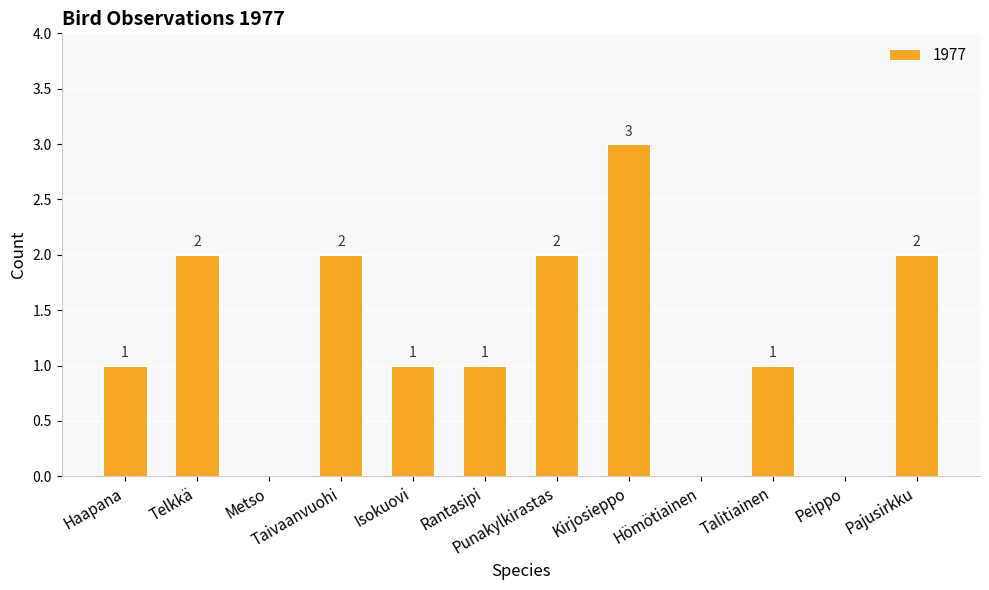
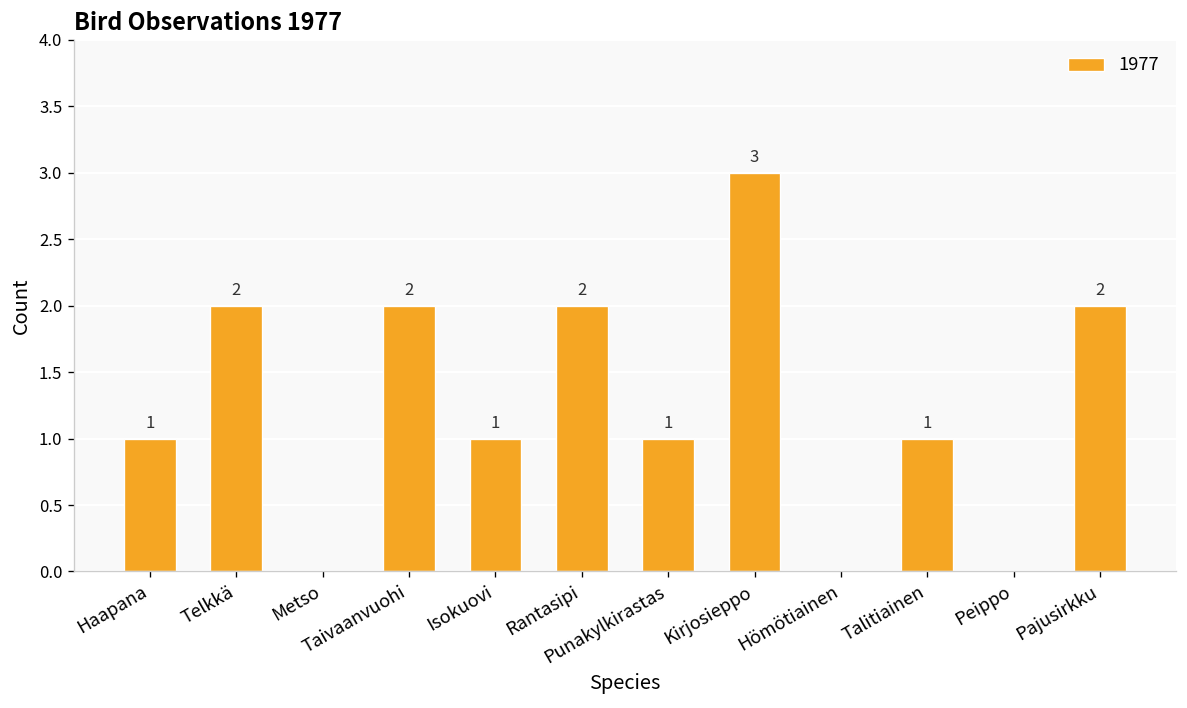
  {
    "Haapana": 1,
    "Telkkä": 2,
    "Taivaanvuohi": 2,
    "Isokuovi": 1,
-   "Rantasipi": 1,
-   "Punakylkirastas": 2,
+   "Rantasipi": 2,
+   "Punakylkirastas": 1,
    "Kirjosieppo": 3,
    "Talitiainen": 1,
    "Pajusirkku": 2
  }
